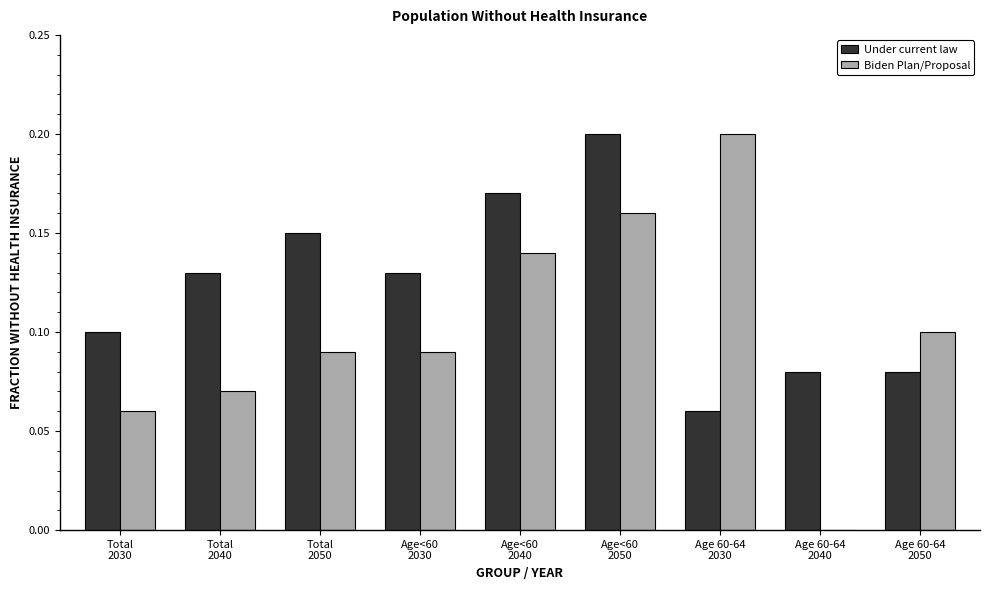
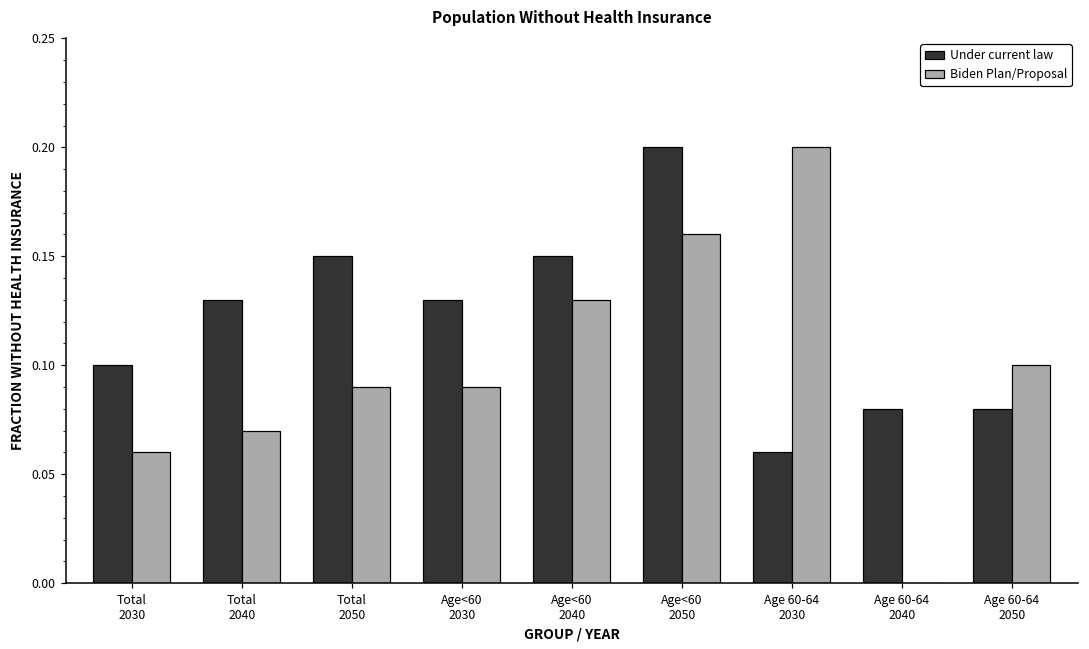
  {
    "Under current law": {
      "Total 2030": 0.10,
      "Total 2040": 0.13,
      "Total 2050": 0.15,
      "Age<60 2030": 0.13,
-     "Age<60 2040": 0.17,
+     "Age<60 2040": 0.15,
      "Age<60 2050": 0.20,
      "Age 60-64 2030": 0.06,
      "Age 60-64 2040": 0.08,
      "Age 60-64 2050": 0.08
    },
    "Biden Plan/Proposal": {
      "Total 2030": 0.06,
      "Total 2040": 0.07,
      "Total 2050": 0.09,
      "Age<60 2030": 0.09,
-     "Age<60 2040": 0.14,
+     "Age<60 2040": 0.13,
      "Age<60 2050": 0.16,
      "Age 60-64 2030": 0.20,
      "Age 60-64 2040": 0.00,
      "Age 60-64 2050": 0.10
    }
  }
